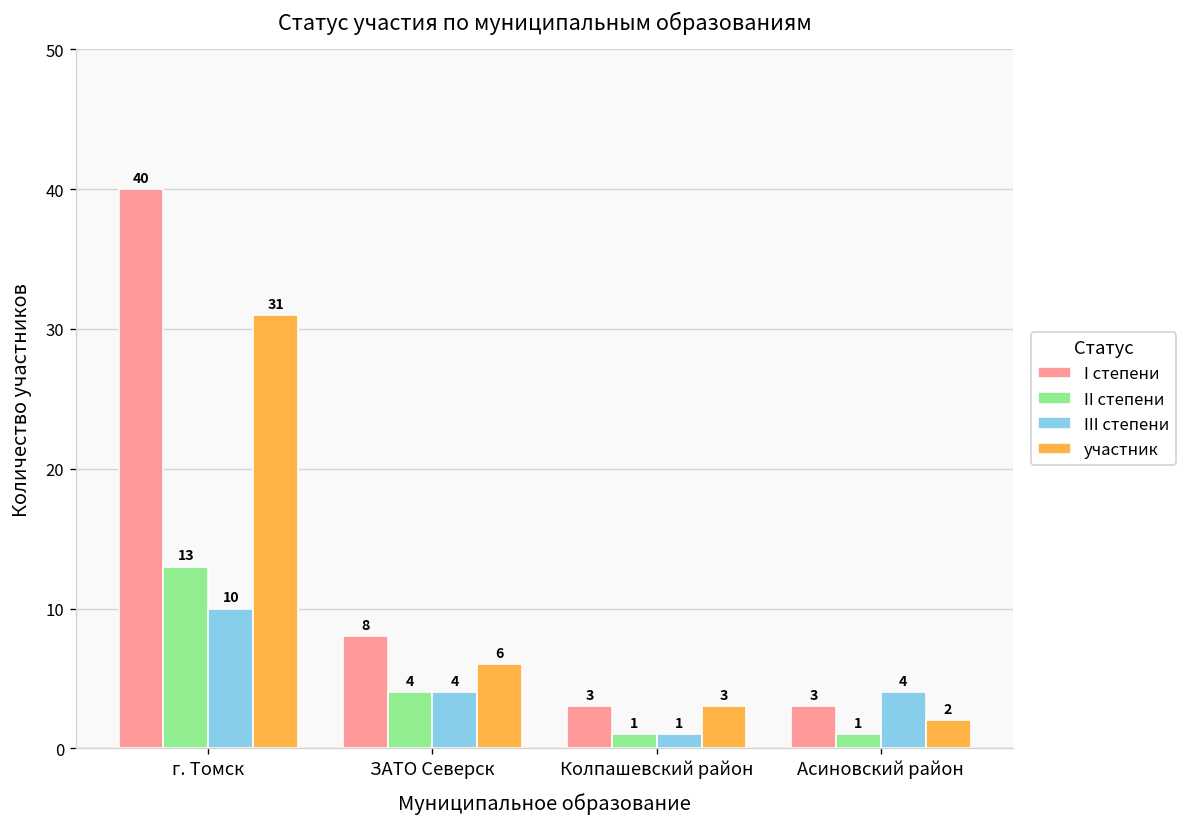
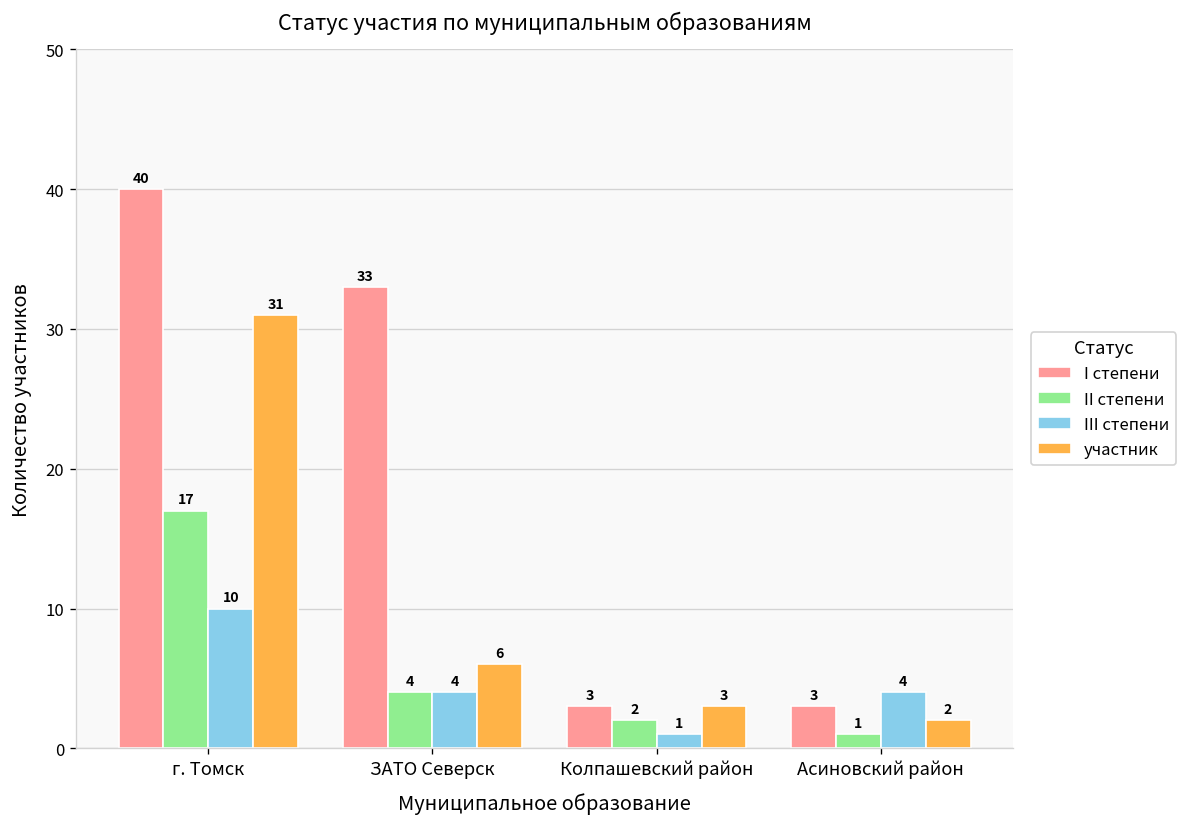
  {
    "I степени": {
      "г. Томск": 40,
-     "ЗАТО Северск": 8,
+     "ЗАТО Северск": 33,
      "Колпашевский район": 3,
      "Асиновский район": 3
    },
    "II степени": {
-     "г. Томск": 13,
+     "г. Томск": 17,
      "ЗАТО Северск": 4,
-     "Колпашевский район": 1,
+     "Колпашевский район": 2,
      "Асиновский район": 1
    },
    "III степени": {
      "г. Томск": 10,
      "ЗАТО Северск": 4,
      "Колпашевский район": 1,
      "Асиновский район": 4
    },
    "участник": {
      "г. Томск": 31,
      "ЗАТО Северск": 6,
      "Колпашевский район": 3,
      "Асиновский район": 2
    }
  }
